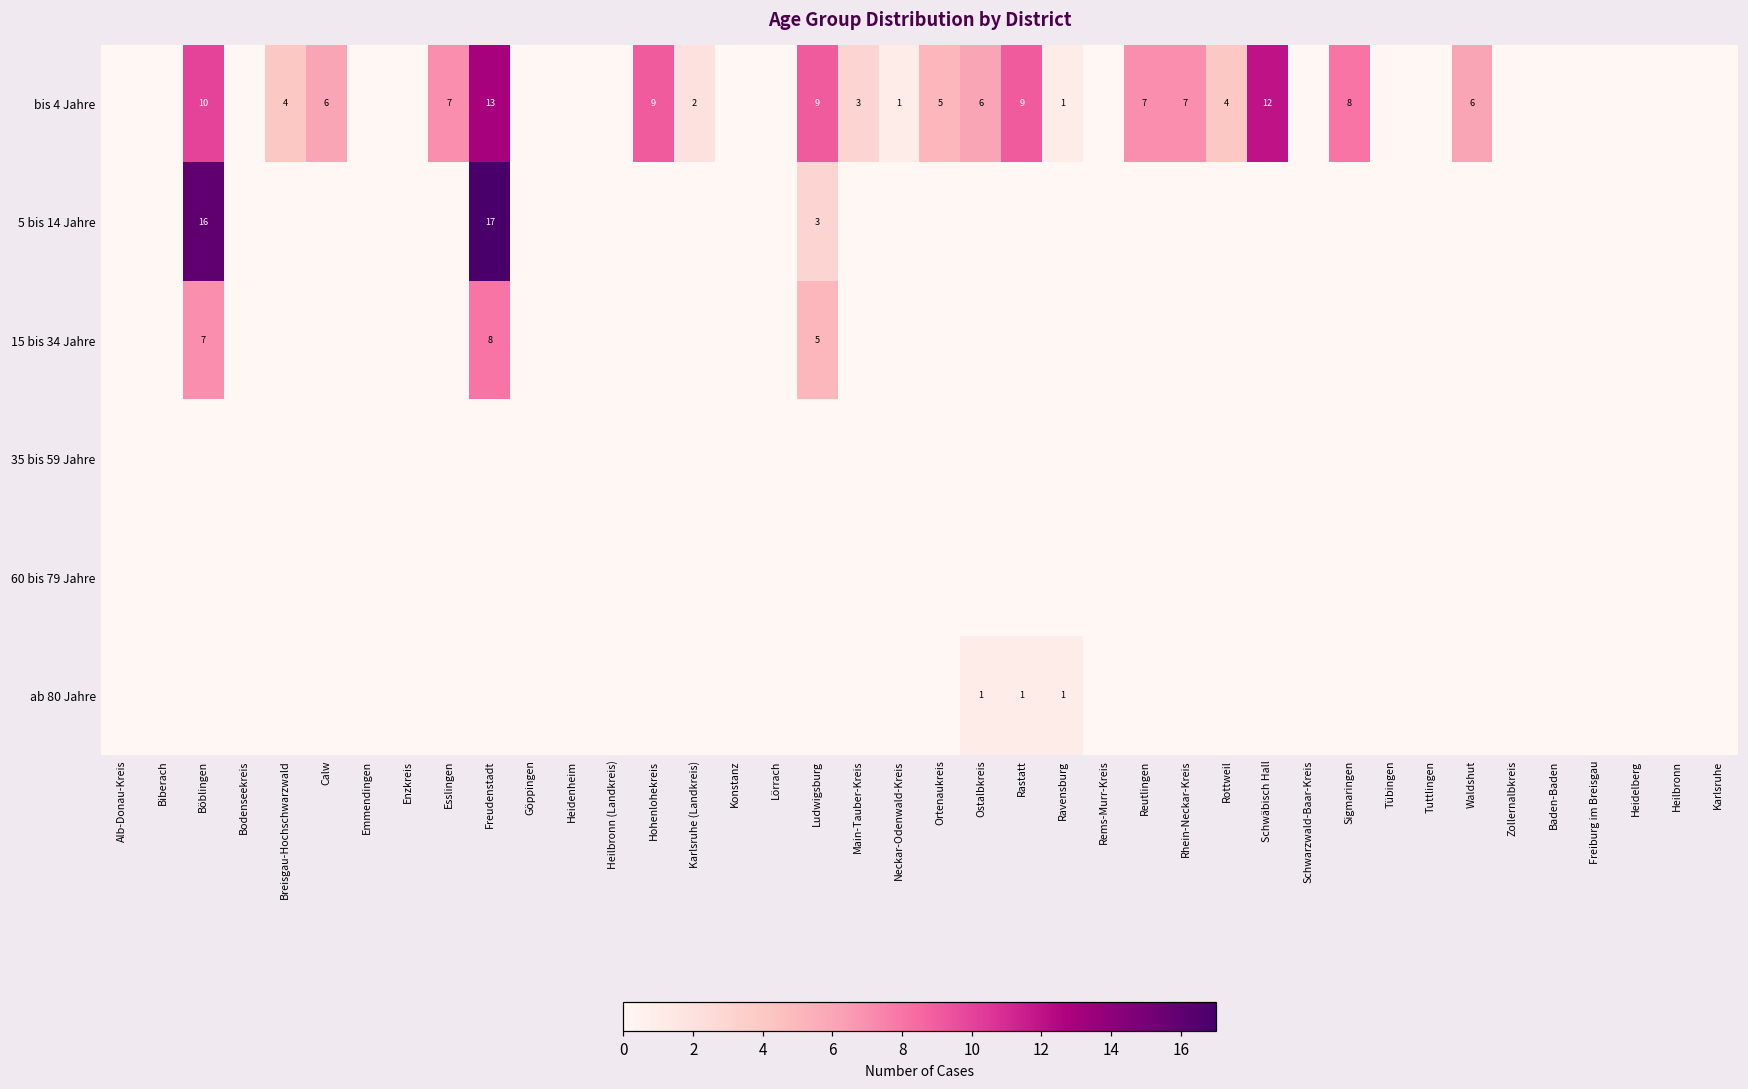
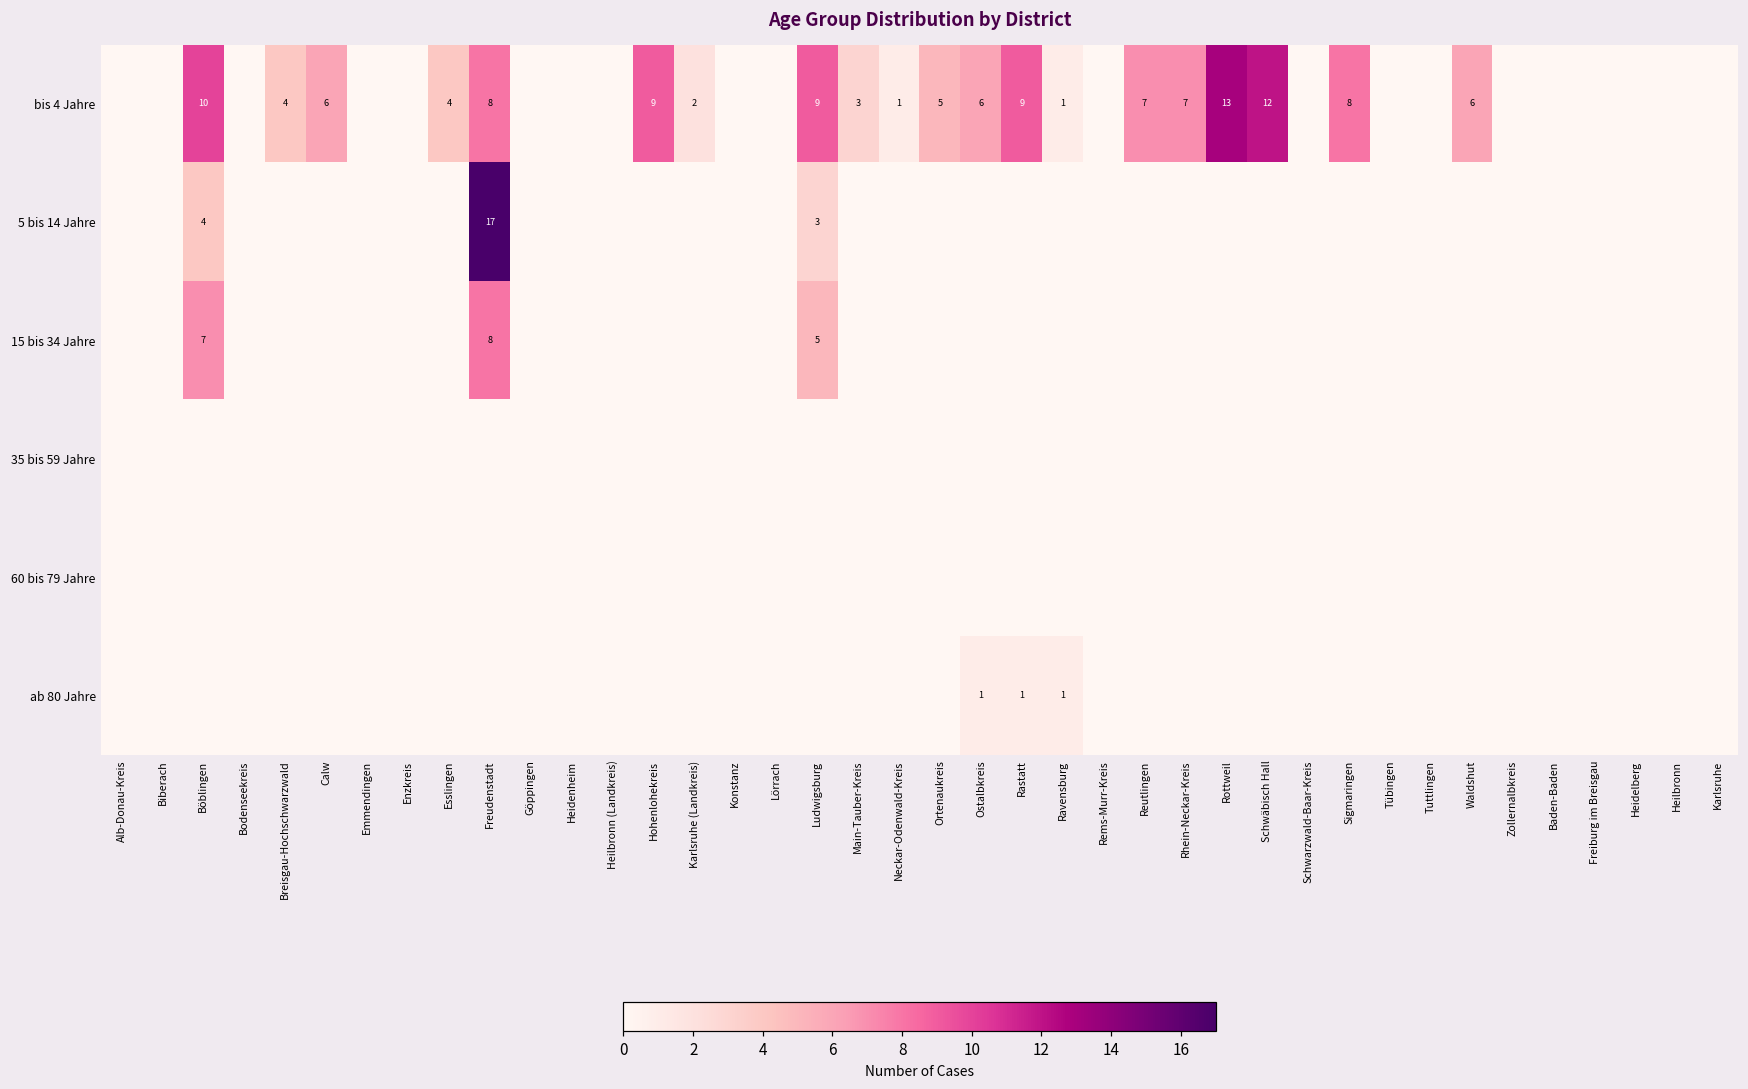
  {
    "bis 4 Jahre": {
      "Böblingen": 10,
      "Breisgau-Hochschwarzwald": 4,
      "Calw": 6,
-     "Esslingen": 7,
-     "Freudenstadt": 13,
+     "Esslingen": 4,
+     "Freudenstadt": 8,
      "Hohenlohekreis": 9,
      "Karlsruhe (Landkreis)": 2,
      "Ludwigsburg": 9,
      "Main-Tauber-Kreis": 3,
      "Neckar-Odenwald-Kreis": 1,
      "Ortenaukreis": 5,
      "Ostalbkreis": 6,
      "Rastatt": 9,
      "Ravensburg": 1,
      "Reutlingen": 7,
      "Rhein-Neckar-Kreis": 7,
-     "Rottweil": 4,
+     "Rottweil": 13,
      "Schwäbisch Hall": 12,
      "Sigmaringen": 8,
      "Waldshut": 6
    },
    "5 bis 14 Jahre": {
-     "Böblingen": 16,
+     "Böblingen": 4,
      "Freudenstadt": 17,
      "Ludwigsburg": 3
    },
    "15 bis 34 Jahre": {
      "Böblingen": 7,
      "Freudenstadt": 8,
      "Ludwigsburg": 5
    },
    "ab 80 Jahre": {
      "Ostalbkreis": 1,
      "Rastatt": 1,
      "Ravensburg": 1
    }
  }
